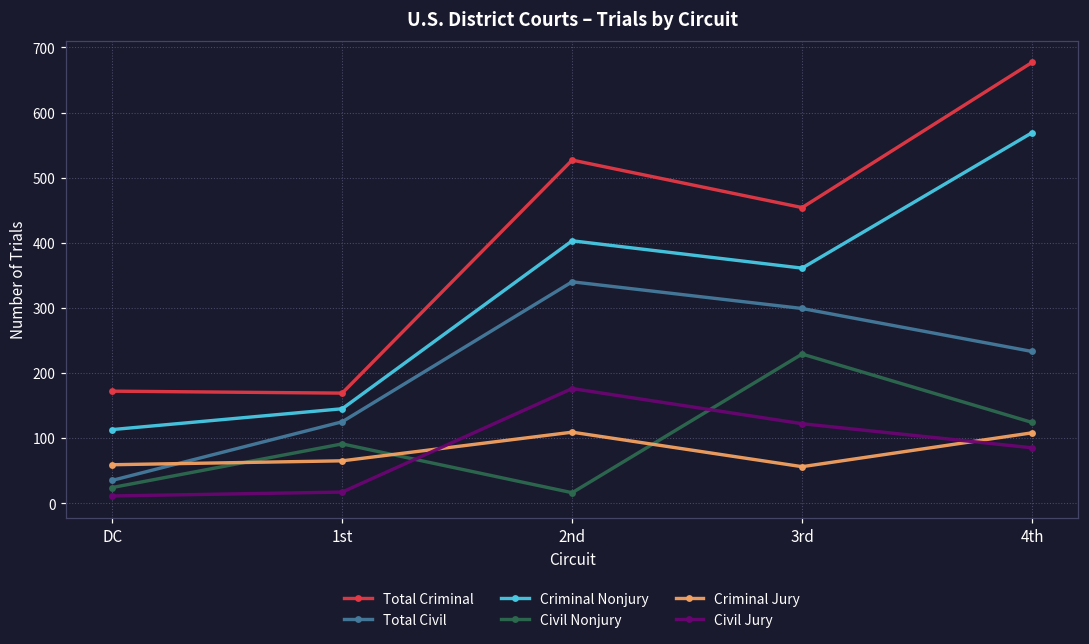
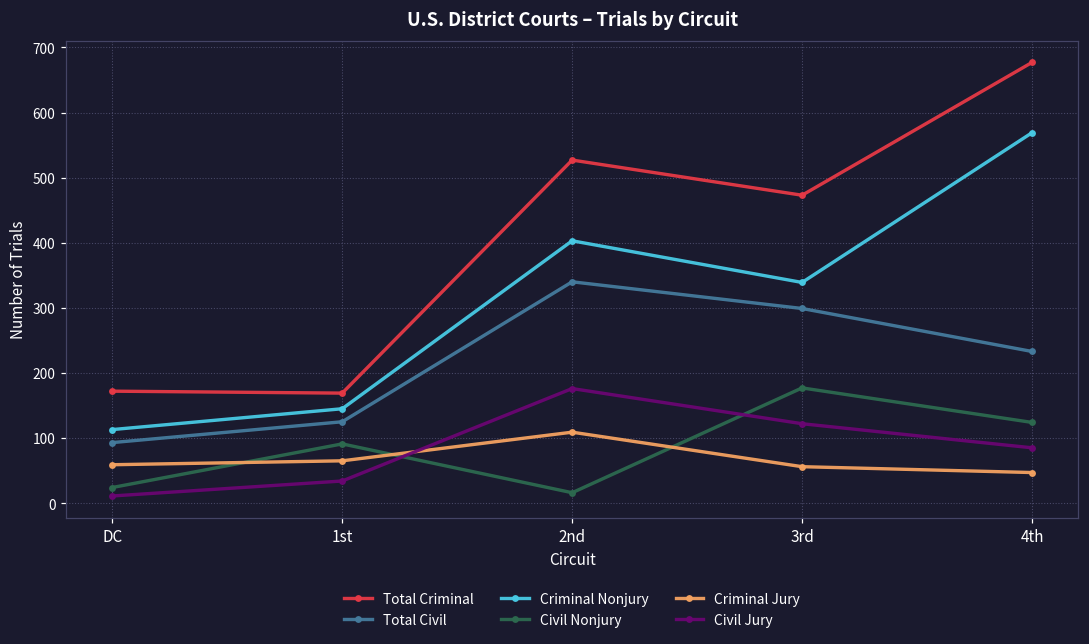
  {
    "Total Criminal": {
      "DC": 170,
      "1st": 170,
      "2nd": 530,
-     "3rd": 450,
+     "3rd": 470,
      "4th": 680
    },
    "Total Civil": {
-     "DC": 40,
+     "DC": 90,
      "1st": 130,
      "2nd": 340,
      "3rd": 300,
      "4th": 230
    },
    "Criminal Nonjury": {
      "DC": 110,
      "1st": 150,
      "2nd": 400,
-     "3rd": 360,
+     "3rd": 340,
      "4th": 570
    },
    "Civil Nonjury": {
      "DC": 20,
      "1st": 90,
      "2nd": 20,
-     "3rd": 230,
+     "3rd": 180,
      "4th": 120
    },
    "Criminal Jury": {
      "DC": 60,
      "1st": 70,
      "2nd": 110,
      "3rd": 60,
-     "4th": 110
+     "4th": 50
    },
    "Civil Jury": {
      "DC": 10,
-     "1st": 20,
+     "1st": 30,
      "2nd": 180,
      "3rd": 120,
      "4th": 90
    }
  }
